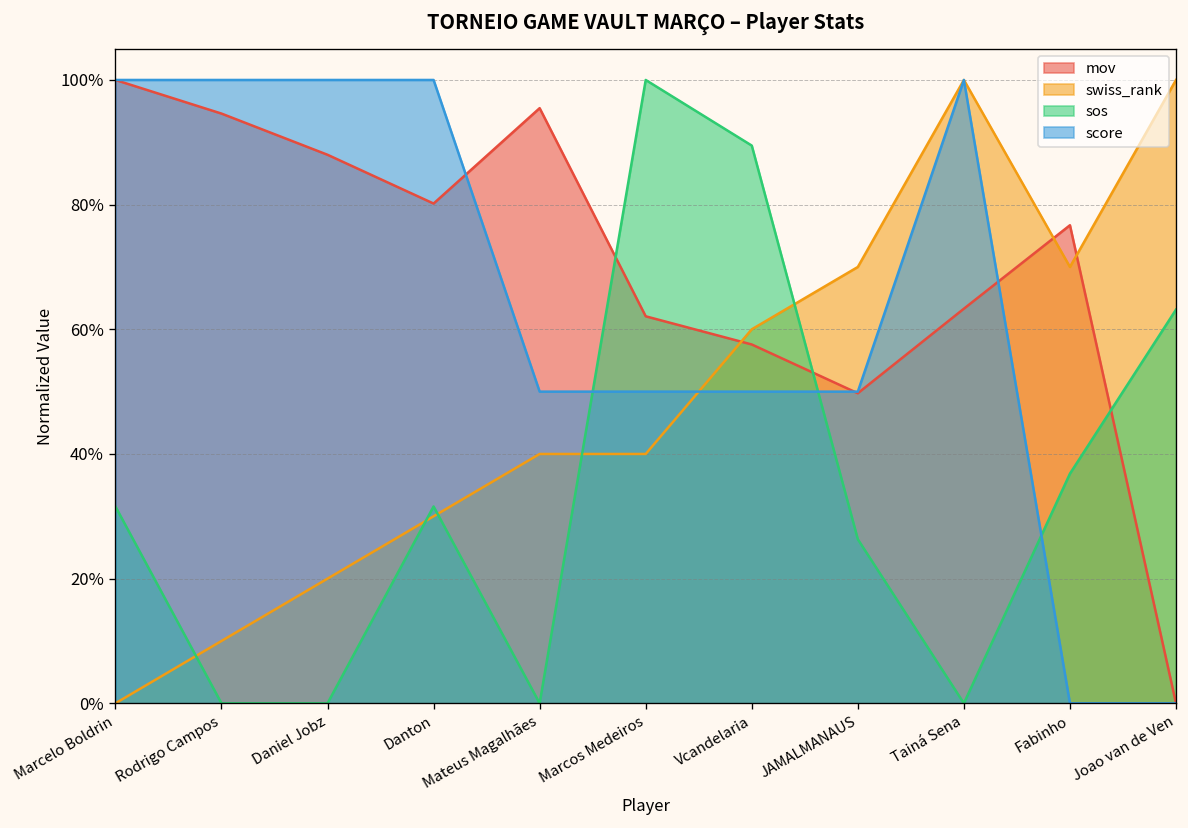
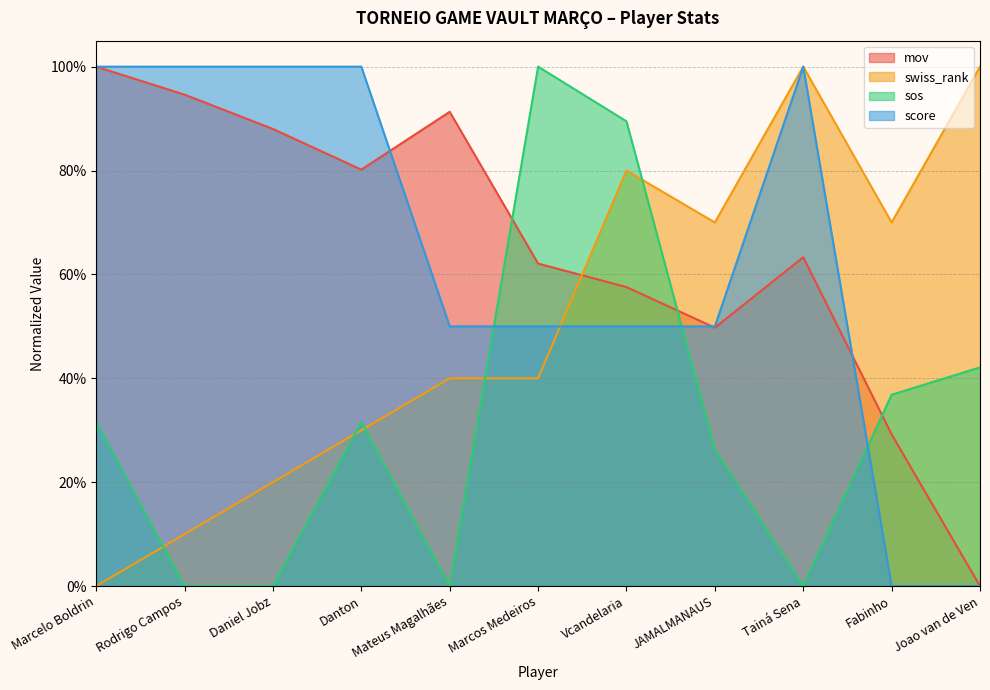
  {
    "mov": {
      "Rodrigo Campos": "95%",
      "Daniel Jobz": "88%",
      "Danton": "80%",
-     "Mateus Magalhães": "95%",
+     "Mateus Magalhães": "91%",
      "Marcos Medeiros": "62%",
      "Vcandelaria": "58%",
      "Tainá Sena": "63%",
-     "Fabinho": "77%"
+     "Fabinho": "29%"
    },
    "swiss_rank": {
      "Marcelo Boldrin": "0%",
      "Rodrigo Campos": "10%",
      "Daniel Jobz": "20%",
      "Danton": "30%",
      "Mateus Magalhães": "40%",
      "Marcos Medeiros": "40%",
-     "Vcandelaria": "60%",
+     "Vcandelaria": "80%",
      "JAMALMANAUS": "70%",
      "Fabinho": "70%",
      "Joao van de Ven": "100%"
    },
    "sos": {
      "Marcelo Boldrin": "32%",
      "Rodrigo Campos": "0%",
      "Daniel Jobz": "0%",
      "Danton": "32%",
      "Mateus Magalhães": "0%",
      "Marcos Medeiros": "100%",
      "Vcandelaria": "89%",
      "JAMALMANAUS": "26%",
      "Tainá Sena": "0%",
      "Fabinho": "37%",
-     "Joao van de Ven": "63%"
+     "Joao van de Ven": "42%"
    },
    "score": {
      "Rodrigo Campos": "100%",
      "Daniel Jobz": "100%",
      "Danton": "100%",
      "Mateus Magalhães": "50%",
      "Marcos Medeiros": "50%",
      "Vcandelaria": "50%",
      "Fabinho": "0%"
    }
  }
